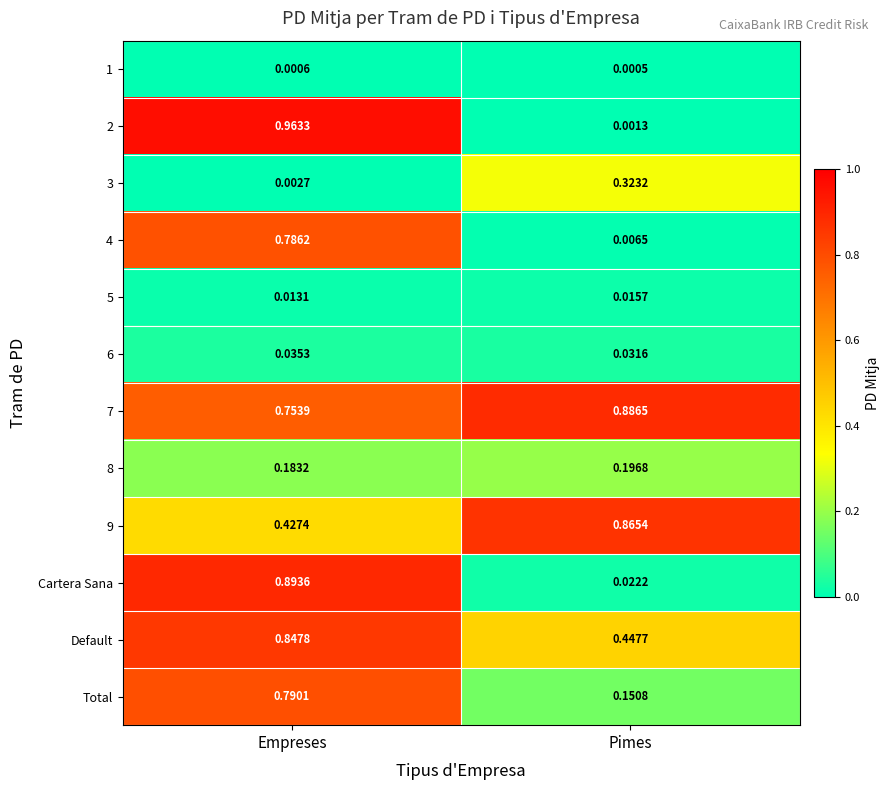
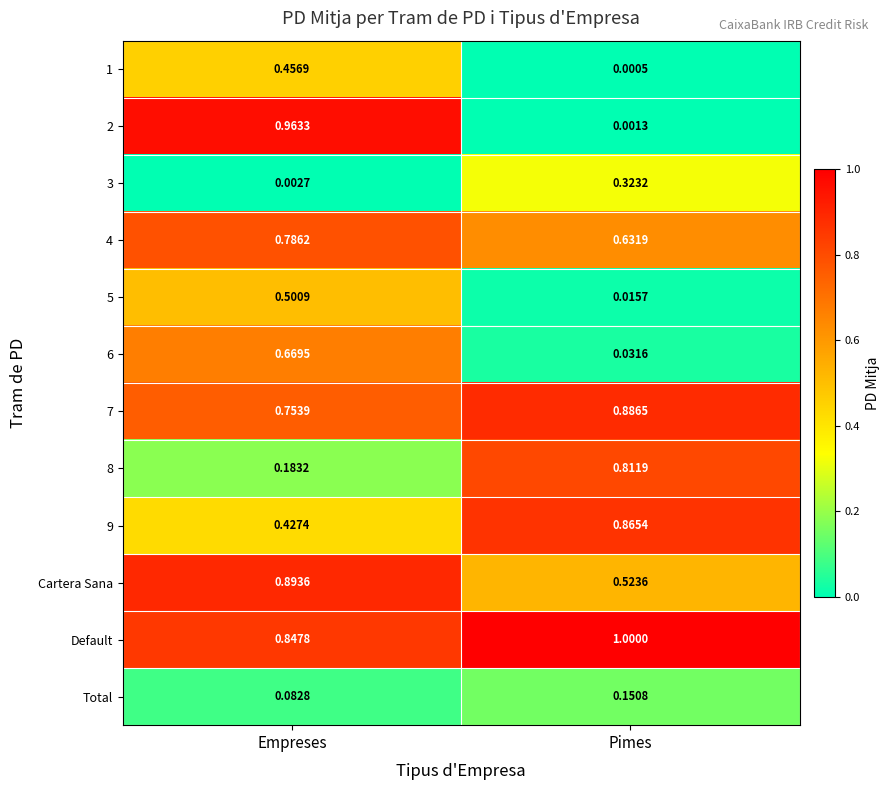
  {
    "1": {
-     "Empreses": 0.0006,
+     "Empreses": 0.4569,
      "Pimes": 0.0005
    },
    "2": {
      "Empreses": 0.9633,
      "Pimes": 0.0013
    },
    "3": {
      "Empreses": 0.0027,
      "Pimes": 0.3232
    },
    "4": {
      "Empreses": 0.7862,
-     "Pimes": 0.0065
+     "Pimes": 0.6319
    },
    "5": {
-     "Empreses": 0.0131,
+     "Empreses": 0.5009,
      "Pimes": 0.0157
    },
    "6": {
-     "Empreses": 0.0353,
+     "Empreses": 0.6695,
      "Pimes": 0.0316
    },
    "7": {
      "Empreses": 0.7539,
      "Pimes": 0.8865
    },
    "8": {
      "Empreses": 0.1832,
-     "Pimes": 0.1968
+     "Pimes": 0.8119
    },
    "9": {
      "Empreses": 0.4274,
      "Pimes": 0.8654
    },
    "Cartera Sana": {
      "Empreses": 0.8936,
-     "Pimes": 0.0222
+     "Pimes": 0.5236
    },
    "Default": {
      "Empreses": 0.8478,
-     "Pimes": 0.4477
+     "Pimes": 1.0000
    },
    "Total": {
-     "Empreses": 0.7901,
+     "Empreses": 0.0828,
      "Pimes": 0.1508
    }
  }
